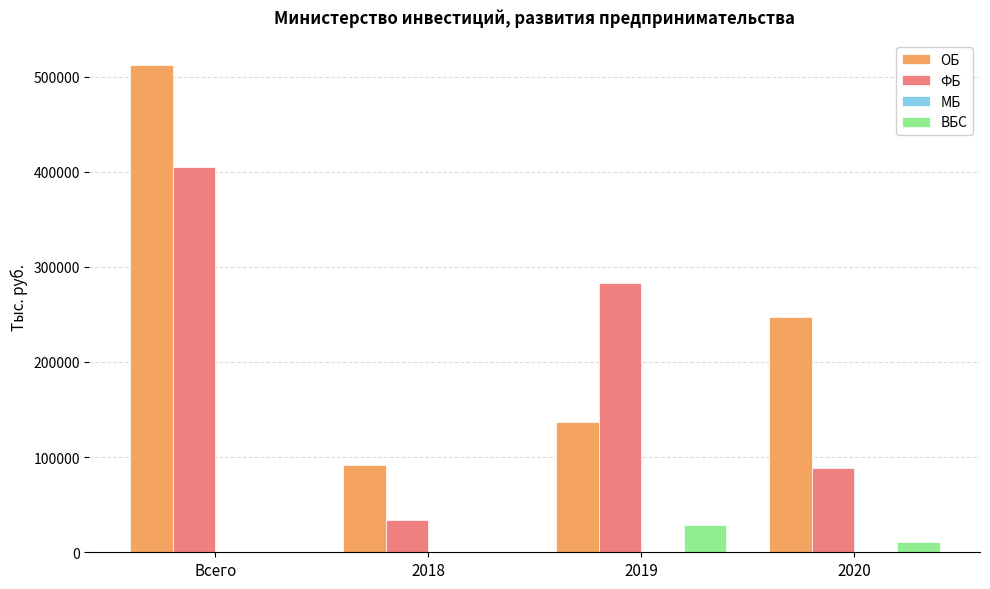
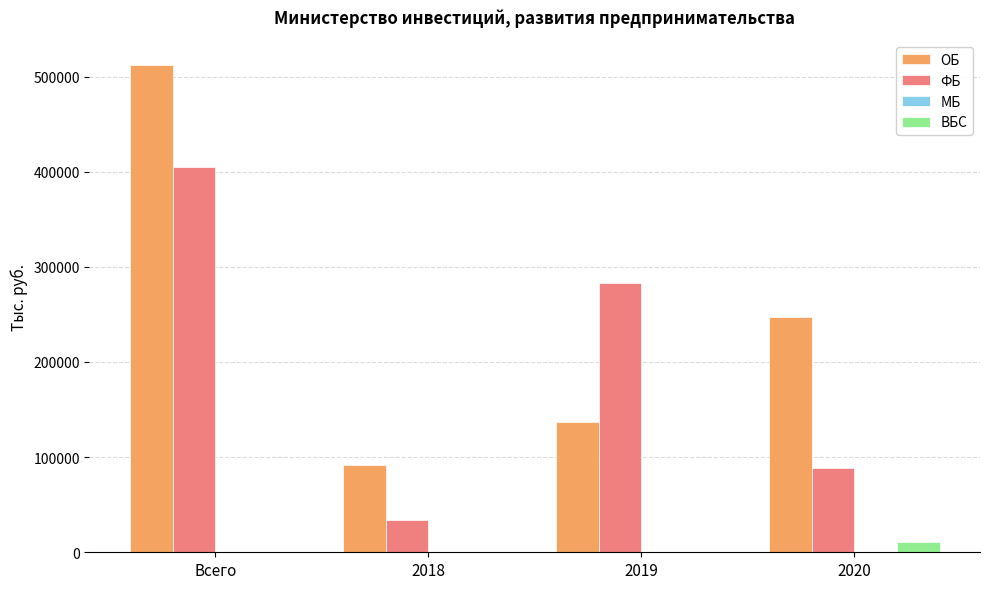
  {
    "МБ": {
      "Всего": 0,
      "2018": 0,
      "2019": 0,
      "2020": 0
    },
    "ВБС": {
      "2018": 0,
-     "2019": 30000,
+     "2019": 0,
      "2020": 10000
    }
  }
